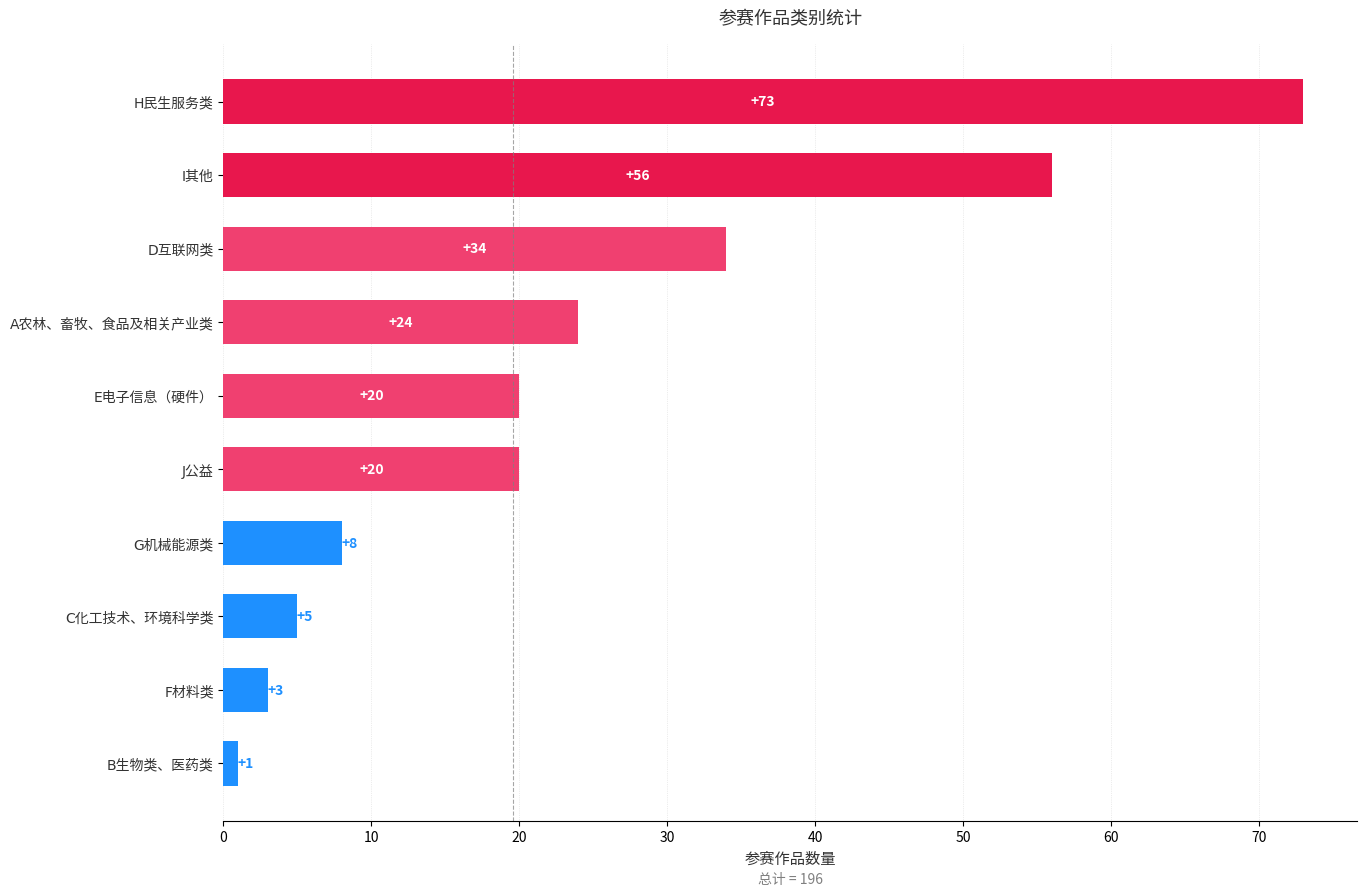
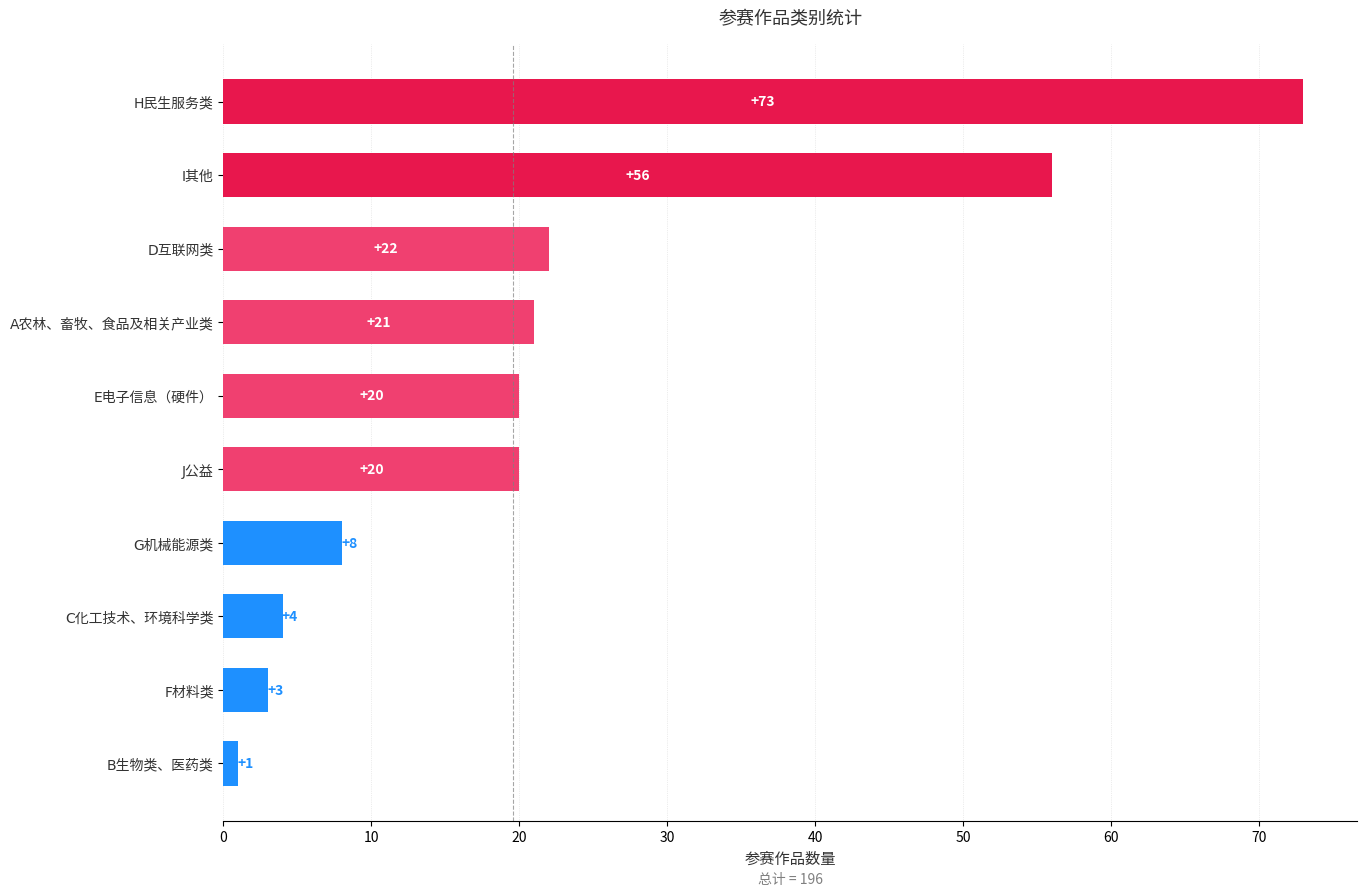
  {
    "H民生服务类": "+73",
    "I其他": "+56",
-   "D互联网类": "+34",
-   "A农林、畜牧、食品及相关产业类": "+24",
+   "D互联网类": "+22",
+   "A农林、畜牧、食品及相关产业类": "+21",
    "E电子信息（硬件）": "+20",
    "J公益": "+20",
    "G机械能源类": "+8",
-   "C化工技术、环境科学类": "+5",
+   "C化工技术、环境科学类": "+4",
    "F材料类": "+3",
    "B生物类、医药类": "+1"
  }
